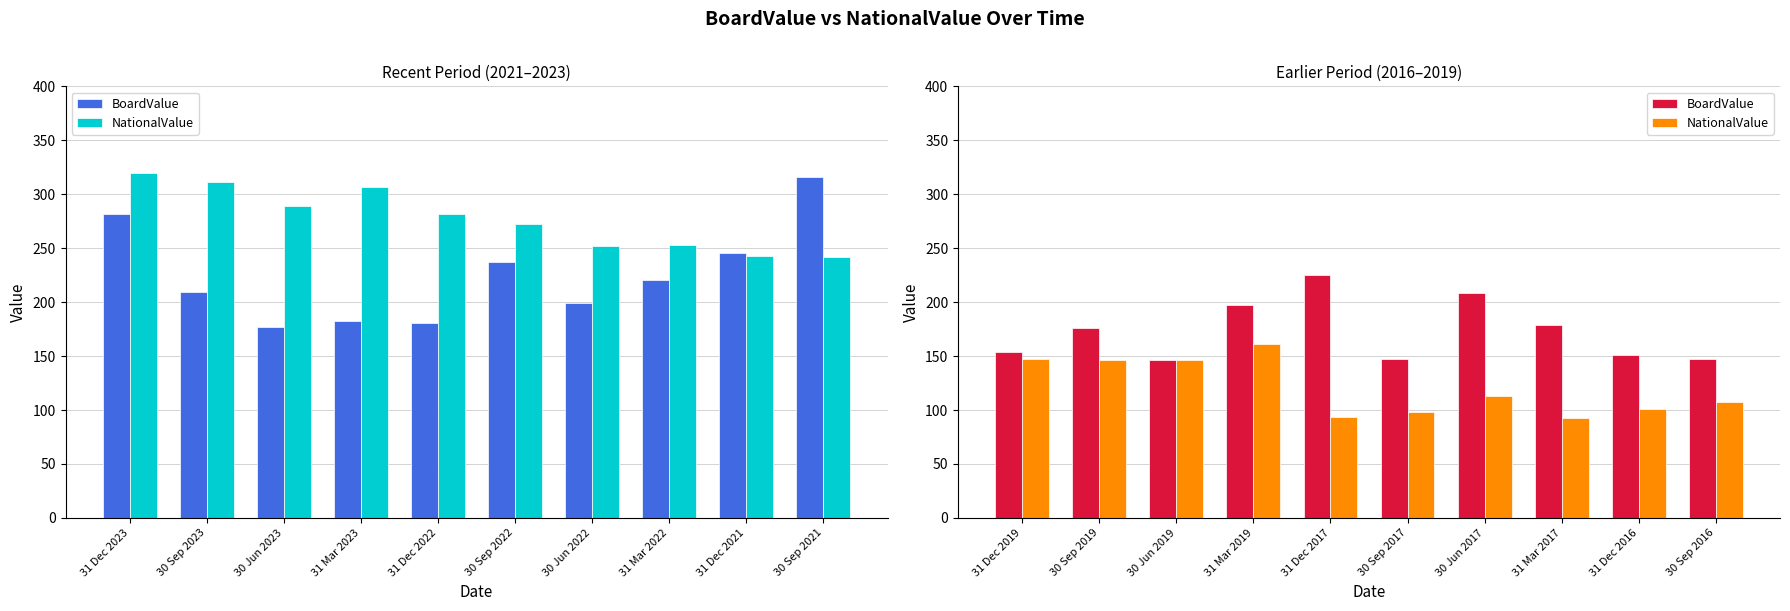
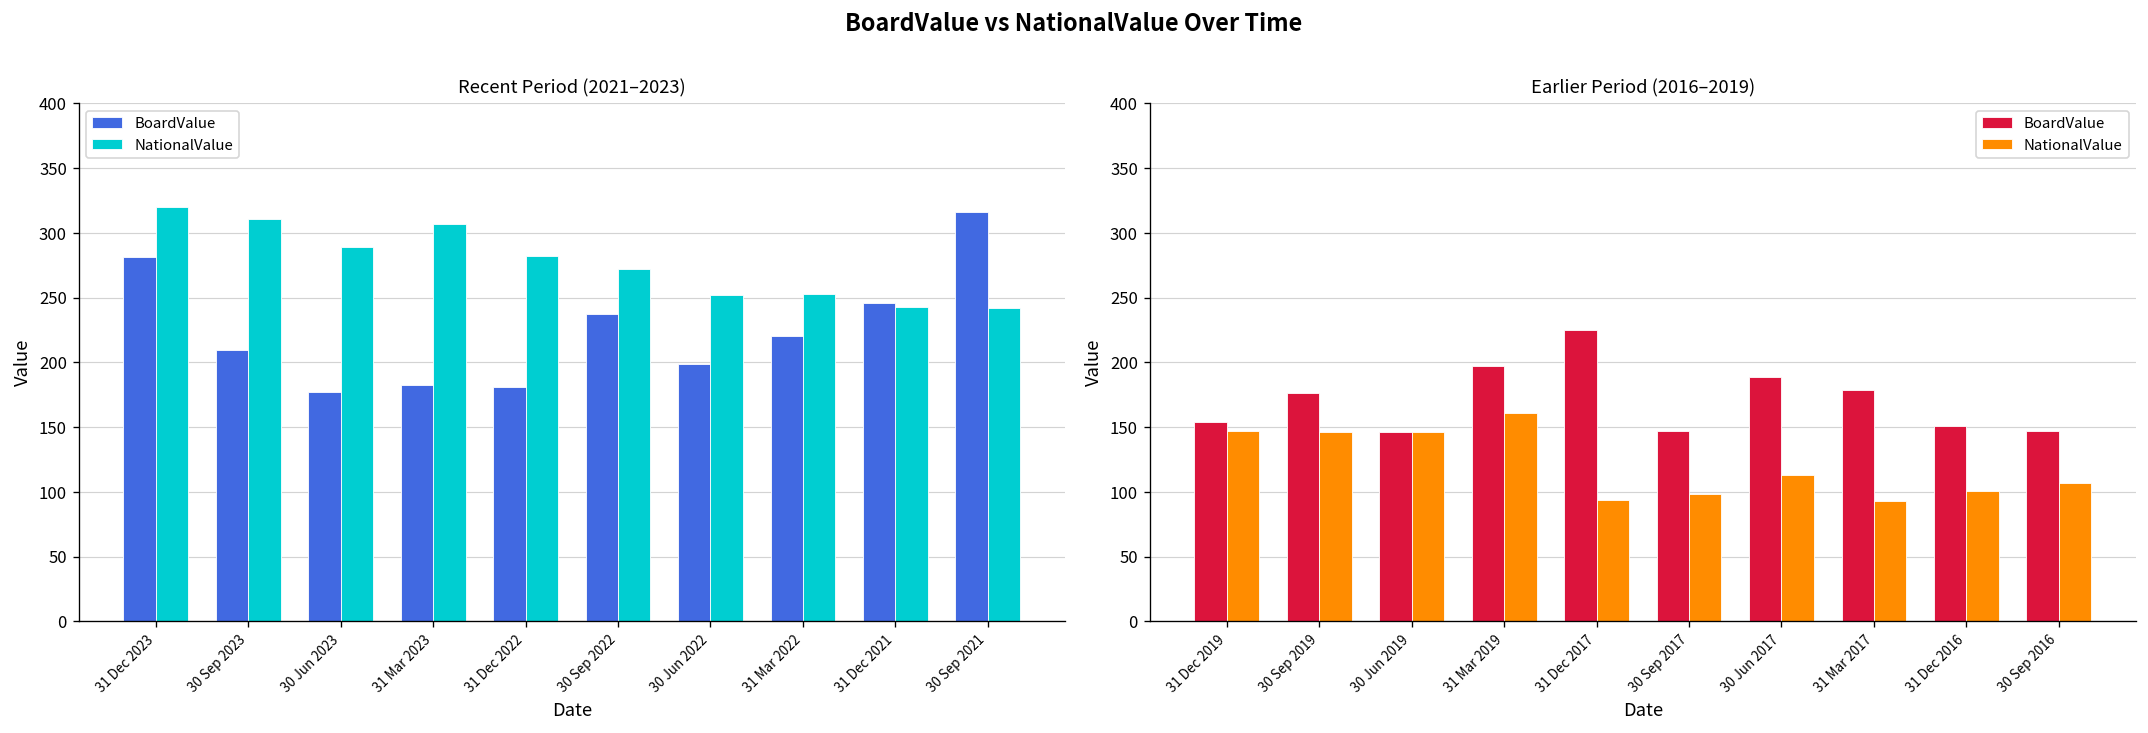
  {
    "Earlier Period (2016–2019)": {
      "BoardValue": {
        "31 Dec 2019": 154,
        "30 Sep 2019": 176,
        "30 Jun 2019": 146,
        "31 Mar 2019": 197,
        "31 Dec 2017": 225,
        "30 Sep 2017": 147,
-       "30 Jun 2017": 209,
+       "30 Jun 2017": 189,
        "31 Mar 2017": 179,
        "31 Dec 2016": 151,
        "30 Sep 2016": 147
      },
      "NationalValue": {
        "31 Dec 2019": 147,
        "30 Sep 2019": 146,
        "30 Jun 2019": 146,
        "31 Mar 2019": 161,
        "31 Dec 2017": 94,
        "30 Sep 2017": 98,
        "30 Jun 2017": 113,
        "31 Mar 2017": 93,
        "31 Dec 2016": 101,
        "30 Sep 2016": 107
      }
    }
  }
